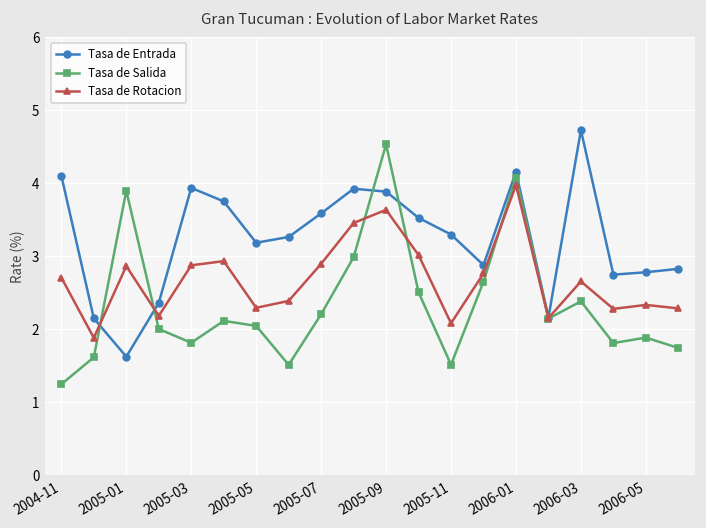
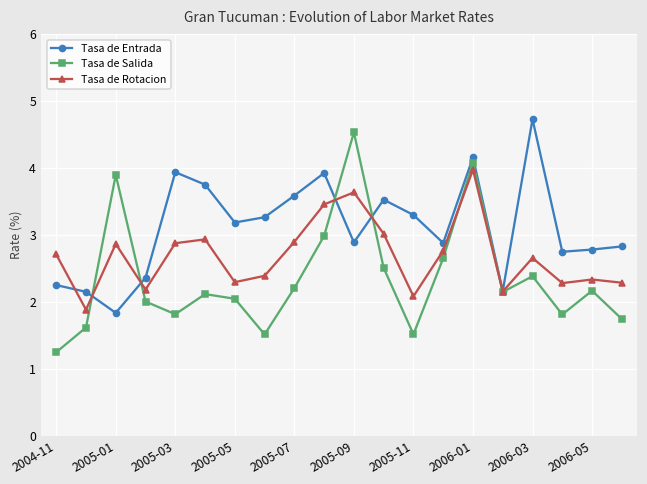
  {
    "Tasa de Entrada": {
-     "2004-11": 4.1,
-     "2005-01": 1.6,
+     "2004-11": 2.3,
+     "2005-01": 1.8,
      "2005-03": 3.9,
      "2005-05": 3.2,
      "2005-07": 3.6,
-     "2005-09": 3.9,
+     "2005-09": 2.9,
      "2005-11": 3.3,
      "2006-01": 4.2,
      "2006-03": 4.7,
      "2006-05": 2.8
    },
    "Tasa de Salida": {
      "2004-11": 1.2,
      "2005-01": 3.9,
      "2005-03": 1.8,
      "2005-05": 2.0,
      "2005-07": 2.2,
      "2005-09": 4.5,
      "2005-11": 1.5,
      "2006-01": 4.1,
      "2006-03": 2.4,
-     "2006-05": 1.9
+     "2006-05": 2.2
    },
    "Tasa de Rotacion": {
      "2004-11": 2.7,
      "2005-01": 2.9,
      "2005-03": 2.9,
      "2005-05": 2.3,
      "2005-07": 2.9,
      "2005-09": 3.6,
      "2005-11": 2.1,
      "2006-01": 4.0,
      "2006-03": 2.7,
      "2006-05": 2.3
    }
  }
